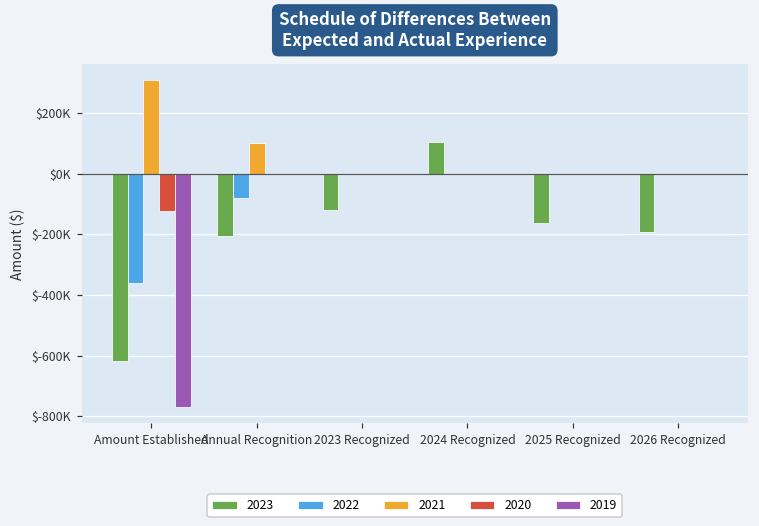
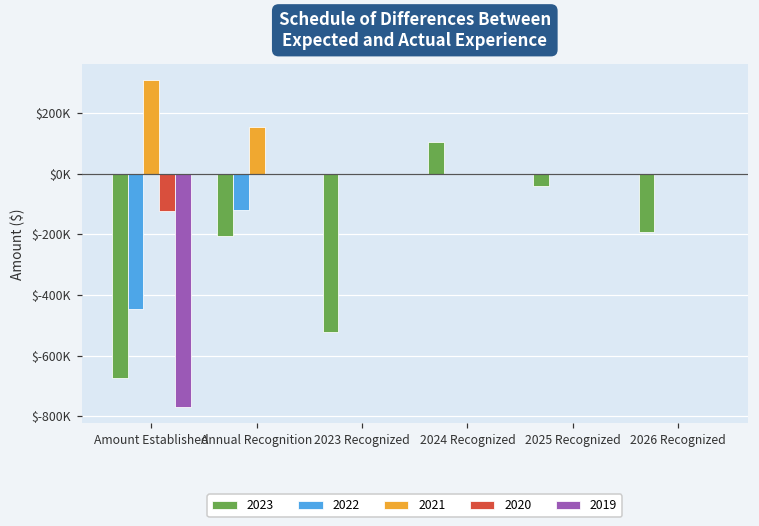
  {
    "2023": {
-     "Amount Established": "$-620000",
+     "Amount Established": "$-670000",
      "Annual Recognition": "$-210000",
-     "2023 Recognized": "$-120000",
+     "2023 Recognized": "$-520000",
      "2024 Recognized": "$100000",
-     "2025 Recognized": "$-160000",
+     "2025 Recognized": "$-40000",
      "2026 Recognized": "$-190000"
    },
    "2022": {
-     "Amount Established": "$-360000",
-     "Annual Recognition": "$-80000",
+     "Amount Established": "$-450000",
+     "Annual Recognition": "$-120000",
      "2023 Recognized": "$0",
      "2024 Recognized": "$0",
      "2025 Recognized": "$0",
      "2026 Recognized": "$0"
    },
    "2021": {
      "Amount Established": "$310000",
-     "Annual Recognition": "$100000",
+     "Annual Recognition": "$150000",
      "2023 Recognized": "$0",
      "2024 Recognized": "$0",
      "2025 Recognized": "$0",
      "2026 Recognized": "$0"
    },
    "2020": {
      "Amount Established": "$-120000",
      "Annual Recognition": "$0",
      "2023 Recognized": "$0",
      "2024 Recognized": "$0",
      "2025 Recognized": "$0",
      "2026 Recognized": "$0"
    },
    "2019": {
      "Amount Established": "$-770000",
      "Annual Recognition": "$0",
      "2023 Recognized": "$0",
      "2024 Recognized": "$0",
      "2025 Recognized": "$0",
      "2026 Recognized": "$0"
    }
  }
